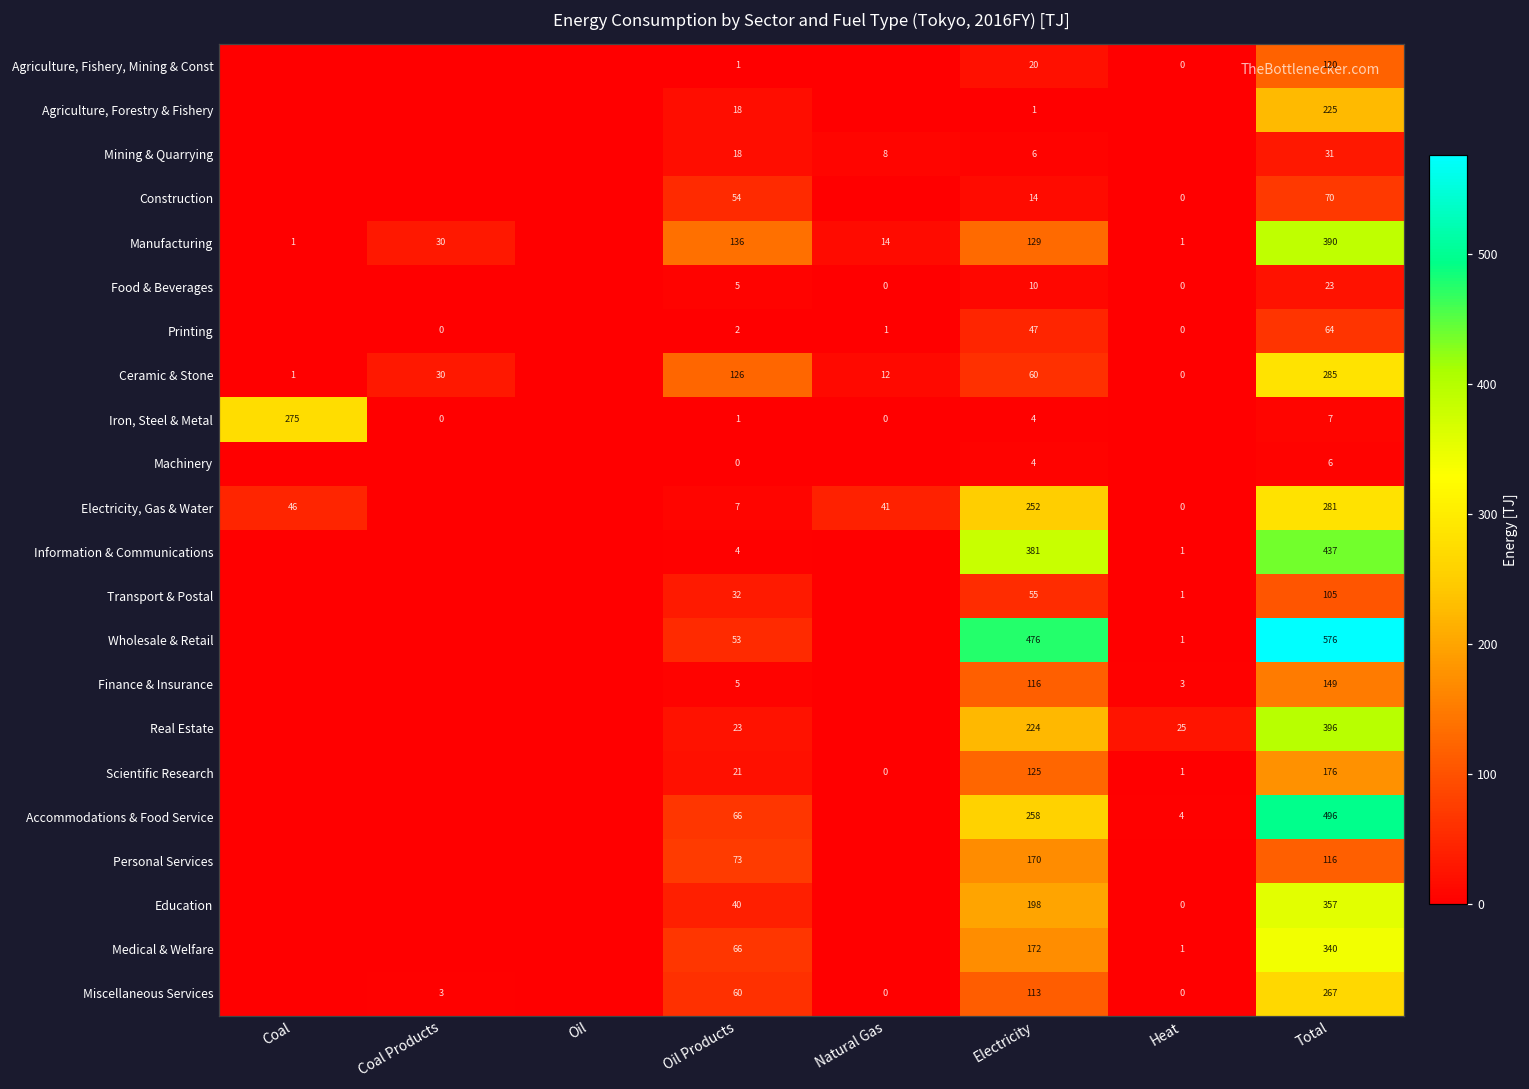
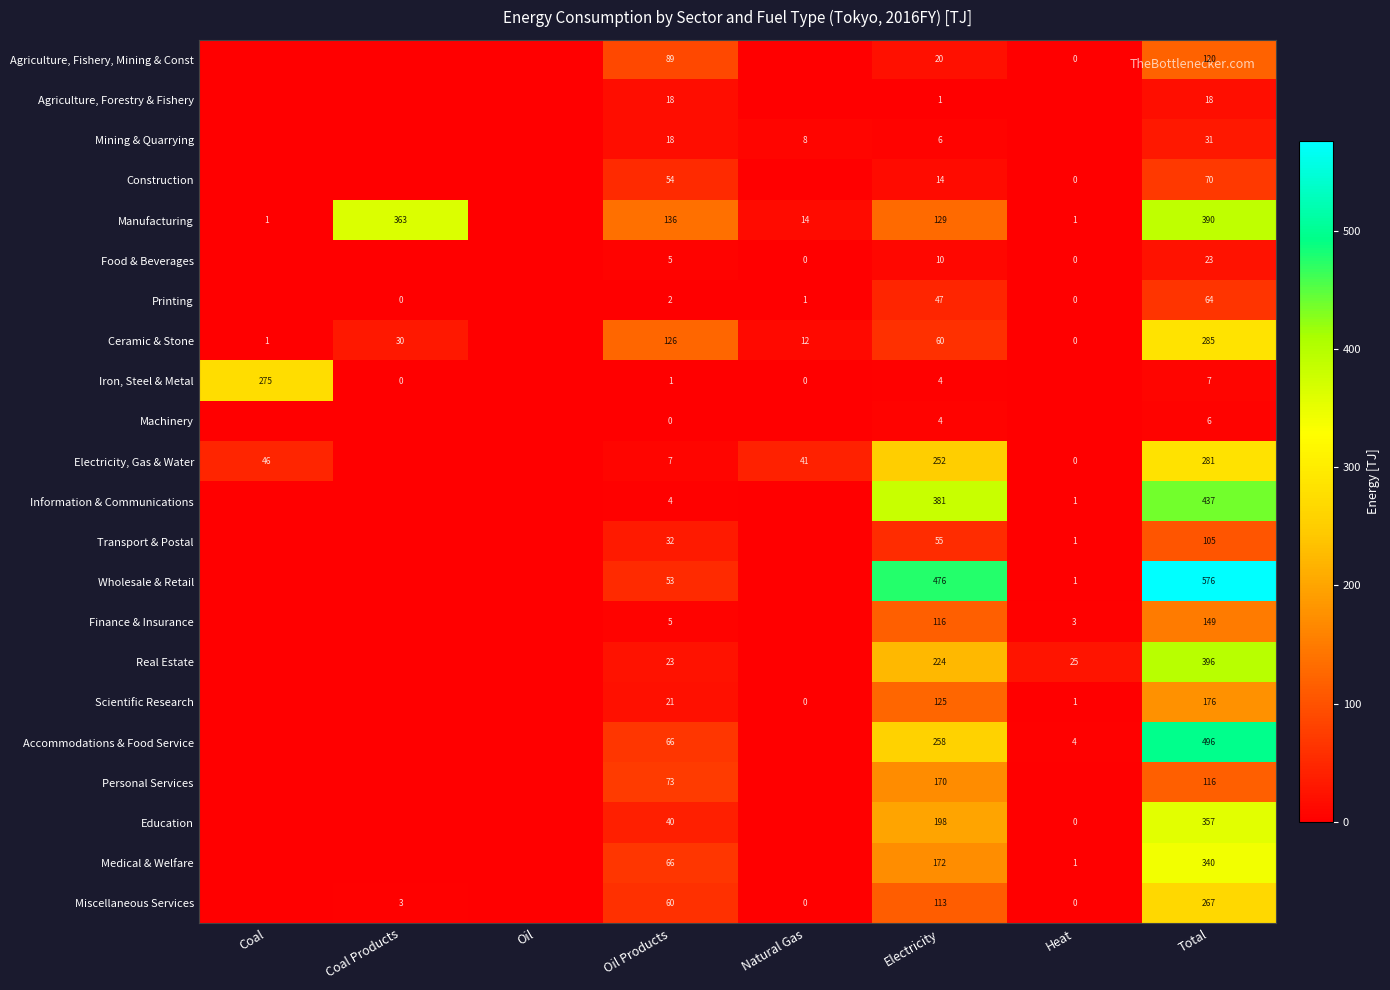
  {
    "Agriculture, Fishery, Mining & Const": {
-     "Oil Products": 1,
+     "Oil Products": 89,
      "Electricity": 20,
      "Heat": 0
    },
    "Agriculture, Forestry & Fishery": {
      "Oil Products": 18,
      "Electricity": 1,
-     "Total": 225
+     "Total": 18
    },
    "Mining & Quarrying": {
      "Oil Products": 18,
      "Natural Gas": 8,
      "Electricity": 6,
      "Total": 31
    },
    "Construction": {
      "Oil Products": 54,
      "Electricity": 14,
      "Heat": 0,
      "Total": 70
    },
    "Manufacturing": {
      "Coal": 1,
-     "Coal Products": 30,
+     "Coal Products": 363,
      "Oil Products": 136,
      "Natural Gas": 14,
      "Electricity": 129,
      "Heat": 1,
      "Total": 390
    },
    "Food & Beverages": {
      "Oil Products": 5,
      "Natural Gas": 0,
      "Electricity": 10,
      "Heat": 0,
      "Total": 23
    },
    "Printing": {
      "Coal Products": 0,
      "Oil Products": 2,
      "Natural Gas": 1,
      "Electricity": 47,
      "Heat": 0,
      "Total": 64
    },
    "Ceramic & Stone": {
      "Coal": 1,
      "Coal Products": 30,
      "Oil Products": 126,
      "Natural Gas": 12,
      "Electricity": 60,
      "Heat": 0,
      "Total": 285
    },
    "Iron, Steel & Metal": {
      "Coal": 275,
      "Coal Products": 0,
      "Oil Products": 1,
      "Natural Gas": 0,
      "Electricity": 4,
      "Total": 7
    },
    "Machinery": {
      "Oil Products": 0,
      "Electricity": 4,
      "Total": 6
    },
    "Electricity, Gas & Water": {
      "Coal": 46,
      "Oil Products": 7,
      "Natural Gas": 41,
      "Electricity": 252,
      "Heat": 0,
      "Total": 281
    },
    "Information & Communications": {
      "Oil Products": 4,
      "Electricity": 381,
      "Heat": 1,
      "Total": 437
    },
    "Transport & Postal": {
      "Oil Products": 32,
      "Electricity": 55,
      "Heat": 1,
      "Total": 105
    },
    "Wholesale & Retail": {
      "Oil Products": 53,
      "Electricity": 476,
      "Heat": 1,
      "Total": 576
    },
    "Finance & Insurance": {
      "Oil Products": 5,
      "Electricity": 116,
      "Heat": 3,
      "Total": 149
    },
    "Real Estate": {
      "Oil Products": 23,
      "Electricity": 224,
      "Heat": 25,
      "Total": 396
    },
    "Scientific Research": {
      "Oil Products": 21,
      "Natural Gas": 0,
      "Electricity": 125,
      "Heat": 1,
      "Total": 176
    },
    "Accommodations & Food Service": {
      "Oil Products": 66,
      "Electricity": 258,
      "Heat": 4,
      "Total": 496
    },
    "Personal Services": {
      "Oil Products": 73,
      "Electricity": 170,
      "Total": 116
    },
    "Education": {
      "Oil Products": 40,
      "Electricity": 198,
      "Heat": 0,
      "Total": 357
    },
    "Medical & Welfare": {
      "Oil Products": 66,
      "Electricity": 172,
      "Heat": 1,
      "Total": 340
    },
    "Miscellaneous Services": {
      "Coal Products": 3,
      "Oil Products": 60,
      "Natural Gas": 0,
      "Electricity": 113,
      "Heat": 0,
      "Total": 267
    }
  }
